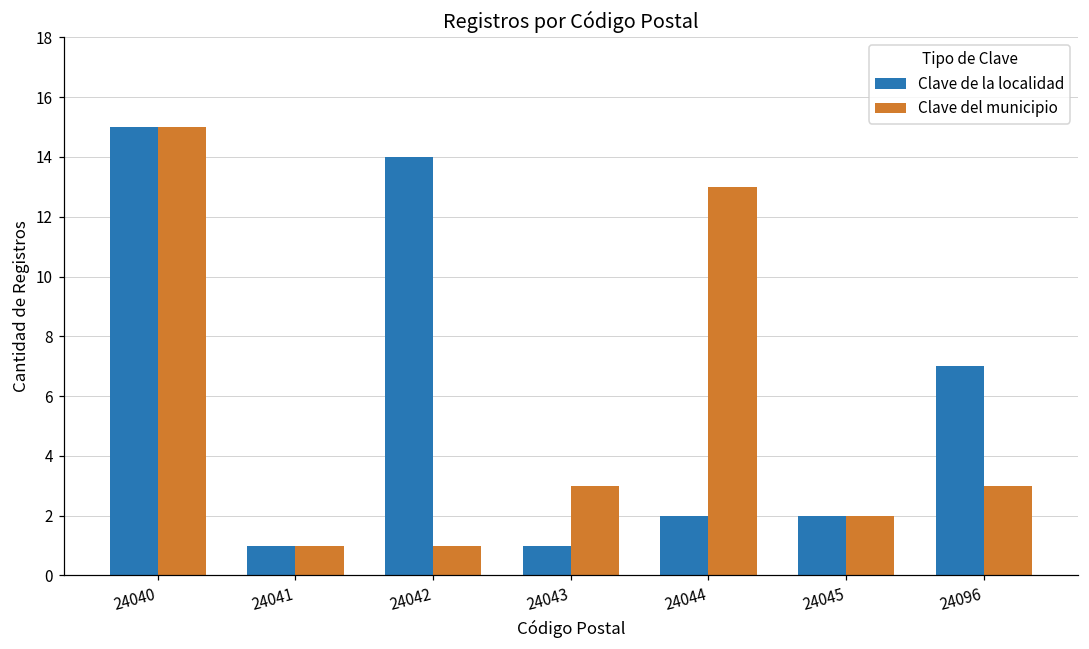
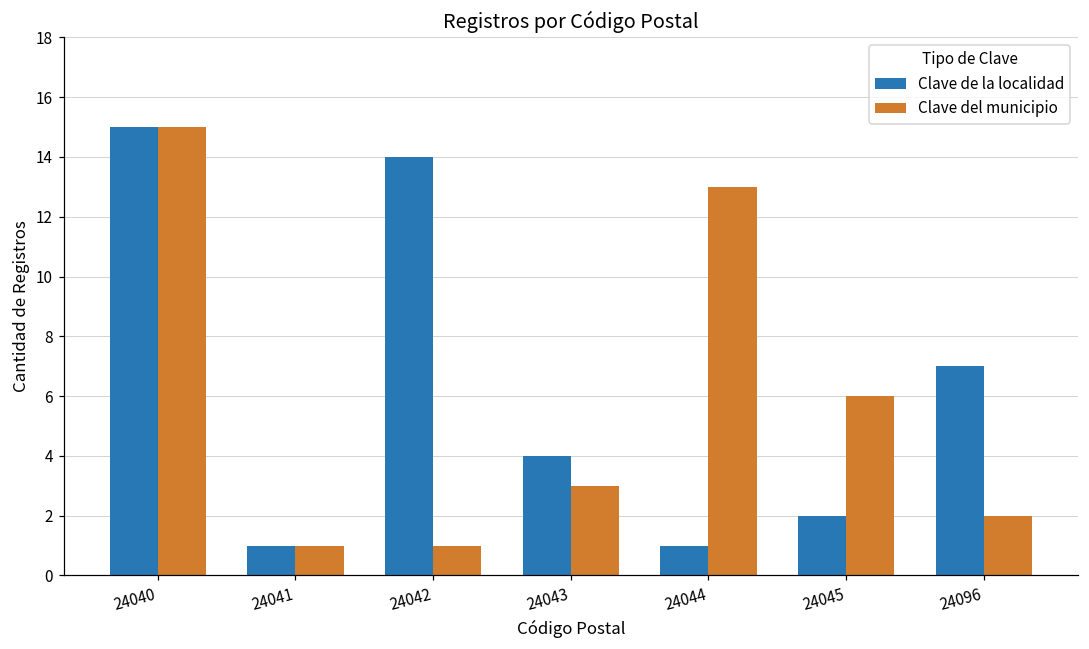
  {
    "Clave de la localidad": {
      "24040": 15,
      "24041": 1,
      "24042": 14,
-     "24043": 1,
-     "24044": 2,
+     "24043": 4,
+     "24044": 1,
      "24045": 2,
      "24096": 7
    },
    "Clave del municipio": {
      "24040": 15,
      "24041": 1,
      "24042": 1,
      "24043": 3,
      "24044": 13,
-     "24045": 2,
-     "24096": 3
+     "24045": 6,
+     "24096": 2
    }
  }
